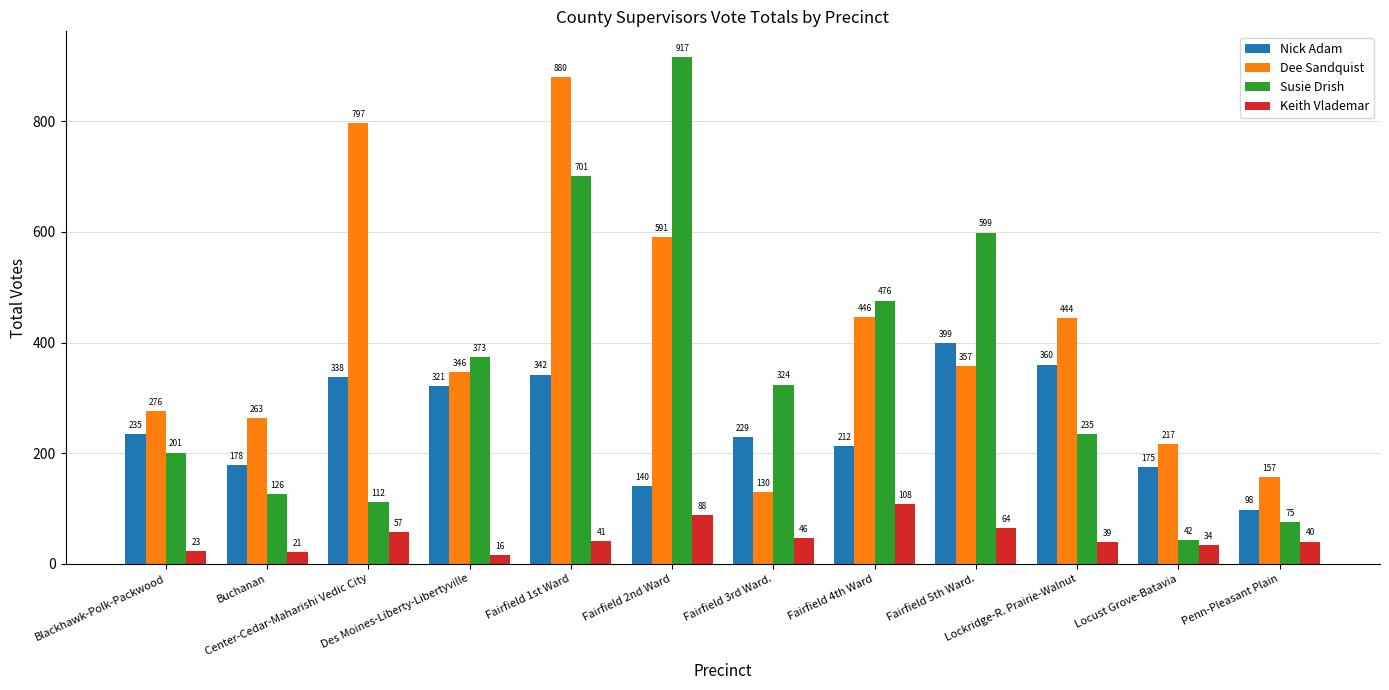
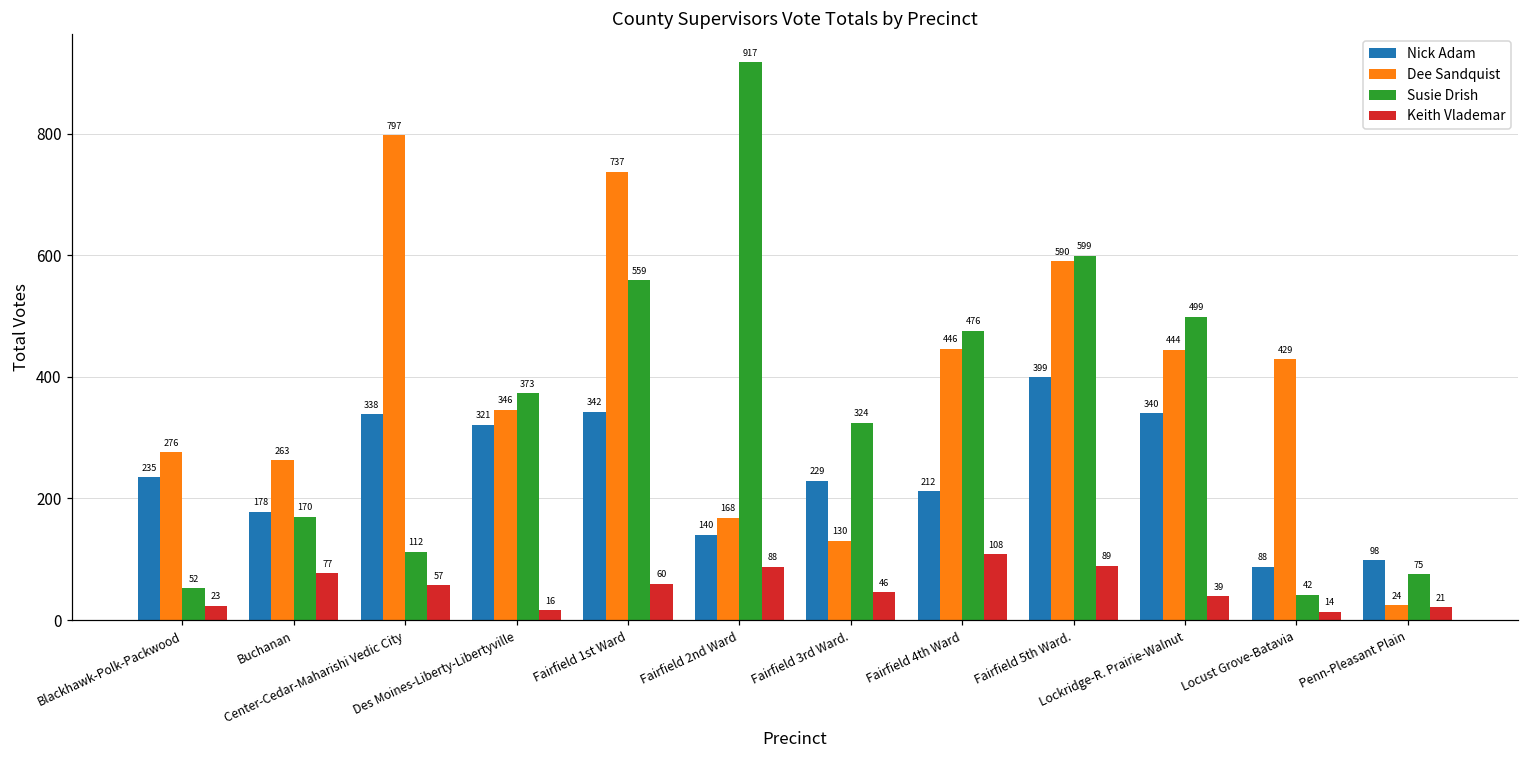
  {
    "Nick Adam": {
      "Blackhawk-Polk-Packwood": 235,
      "Buchanan": 178,
      "Center-Cedar-Maharishi Vedic City": 338,
      "Des Moines-Liberty-Libertyville": 321,
      "Fairfield 1st Ward": 342,
      "Fairfield 2nd Ward": 140,
      "Fairfield 3rd Ward.": 229,
      "Fairfield 4th Ward": 212,
      "Fairfield 5th Ward.": 399,
-     "Lockridge-R. Prairie-Walnut": 360,
-     "Locust Grove-Batavia": 175,
+     "Lockridge-R. Prairie-Walnut": 340,
+     "Locust Grove-Batavia": 88,
      "Penn-Pleasant Plain": 98
    },
    "Dee Sandquist": {
      "Blackhawk-Polk-Packwood": 276,
      "Buchanan": 263,
      "Center-Cedar-Maharishi Vedic City": 797,
      "Des Moines-Liberty-Libertyville": 346,
-     "Fairfield 1st Ward": 880,
-     "Fairfield 2nd Ward": 591,
+     "Fairfield 1st Ward": 737,
+     "Fairfield 2nd Ward": 168,
      "Fairfield 3rd Ward.": 130,
      "Fairfield 4th Ward": 446,
-     "Fairfield 5th Ward.": 357,
+     "Fairfield 5th Ward.": 590,
      "Lockridge-R. Prairie-Walnut": 444,
-     "Locust Grove-Batavia": 217,
-     "Penn-Pleasant Plain": 157
+     "Locust Grove-Batavia": 429,
+     "Penn-Pleasant Plain": 24
    },
    "Susie Drish": {
-     "Blackhawk-Polk-Packwood": 201,
-     "Buchanan": 126,
+     "Blackhawk-Polk-Packwood": 52,
+     "Buchanan": 170,
      "Center-Cedar-Maharishi Vedic City": 112,
      "Des Moines-Liberty-Libertyville": 373,
-     "Fairfield 1st Ward": 701,
+     "Fairfield 1st Ward": 559,
      "Fairfield 2nd Ward": 917,
      "Fairfield 3rd Ward.": 324,
      "Fairfield 4th Ward": 476,
      "Fairfield 5th Ward.": 599,
-     "Lockridge-R. Prairie-Walnut": 235,
+     "Lockridge-R. Prairie-Walnut": 499,
      "Locust Grove-Batavia": 42,
      "Penn-Pleasant Plain": 75
    },
    "Keith Vlademar": {
      "Blackhawk-Polk-Packwood": 23,
-     "Buchanan": 21,
+     "Buchanan": 77,
      "Center-Cedar-Maharishi Vedic City": 57,
      "Des Moines-Liberty-Libertyville": 16,
-     "Fairfield 1st Ward": 41,
+     "Fairfield 1st Ward": 60,
      "Fairfield 2nd Ward": 88,
      "Fairfield 3rd Ward.": 46,
      "Fairfield 4th Ward": 108,
-     "Fairfield 5th Ward.": 64,
+     "Fairfield 5th Ward.": 89,
      "Lockridge-R. Prairie-Walnut": 39,
-     "Locust Grove-Batavia": 34,
-     "Penn-Pleasant Plain": 40
+     "Locust Grove-Batavia": 14,
+     "Penn-Pleasant Plain": 21
    }
  }
